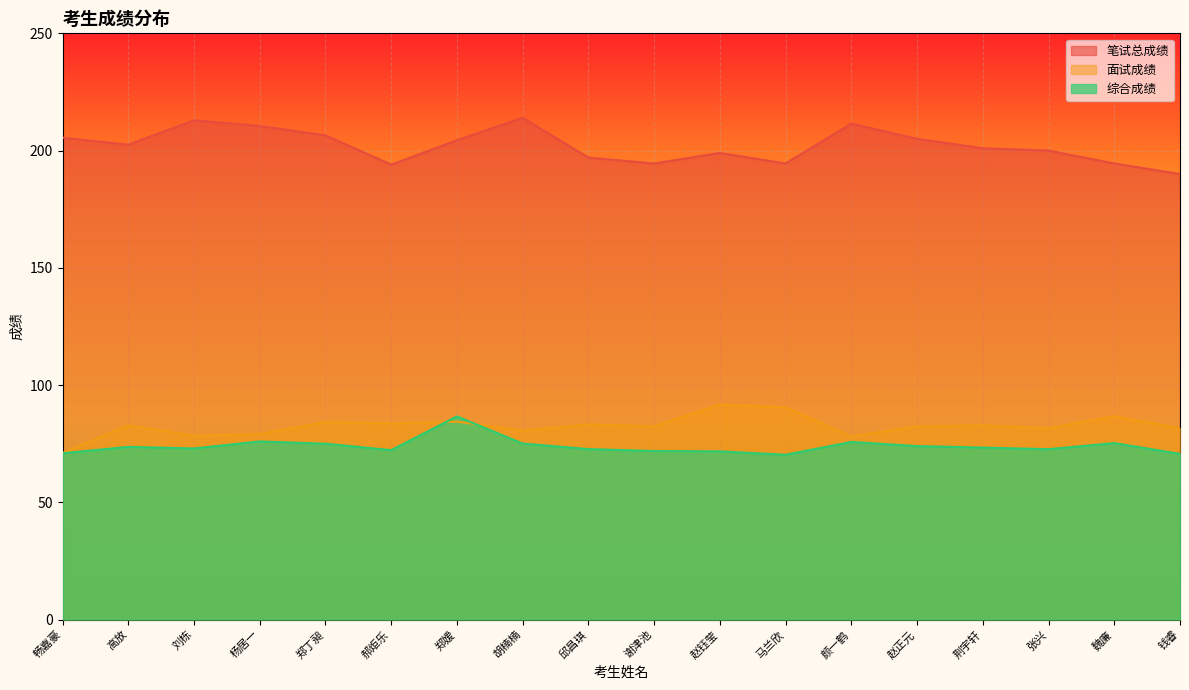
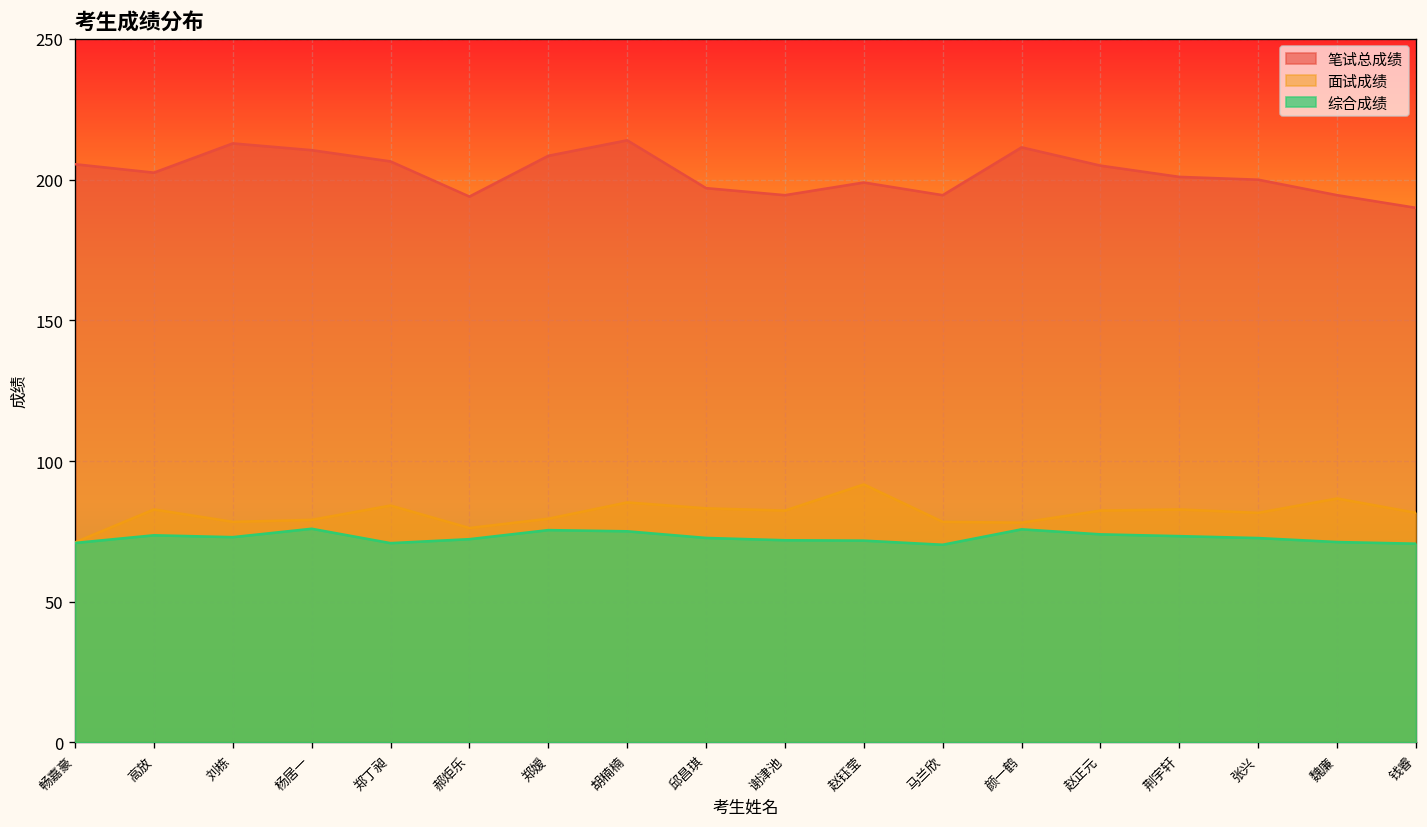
  {
    "笔试总成绩": {
      "畅嘉豪": 206,
      "高放": 203,
      "刘栋": 213,
      "杨居一": 211,
      "郑丁昶": 207,
      "郝炬乐": 194,
-     "郑嫒": 204,
+     "郑嫒": 209,
      "胡楠楠": 214,
      "邱昌琪": 197,
      "谢津池": 195,
      "赵钰莹": 199,
      "马兰欣": 195,
      "颜一鹤": 212,
      "赵正元": 205,
      "荆宇轩": 201,
      "张兴": 200,
      "魏廉": 195,
      "钱睿": 190
    },
    "面试成绩": {
      "高放": 83,
      "刘栋": 78,
      "杨居一": 79,
      "郑丁昶": 84,
-     "郝炬乐": 84,
-     "郑嫒": 84,
-     "胡楠楠": 81,
+     "郝炬乐": 76,
+     "郑嫒": 80,
+     "胡楠楠": 85,
      "邱昌琪": 83,
      "谢津池": 82,
      "赵钰莹": 92,
-     "马兰欣": 91,
+     "马兰欣": 78,
      "颜一鹤": 78,
      "赵正元": 82,
      "荆宇轩": 83,
      "张兴": 82,
      "魏廉": 87,
      "钱睿": 82
    },
    "综合成绩": {
      "高放": 74,
      "刘栋": 73,
      "杨居一": 76,
-     "郑丁昶": 75,
+     "郑丁昶": 71,
      "郝炬乐": 72,
-     "郑嫒": 87,
+     "郑嫒": 75,
      "胡楠楠": 75,
      "邱昌琪": 73,
      "谢津池": 72,
      "赵钰莹": 72,
      "马兰欣": 70,
      "颜一鹤": 76,
      "赵正元": 74,
      "荆宇轩": 73,
      "张兴": 73,
-     "魏廉": 75,
+     "魏廉": 71,
      "钱睿": 71
    }
  }
